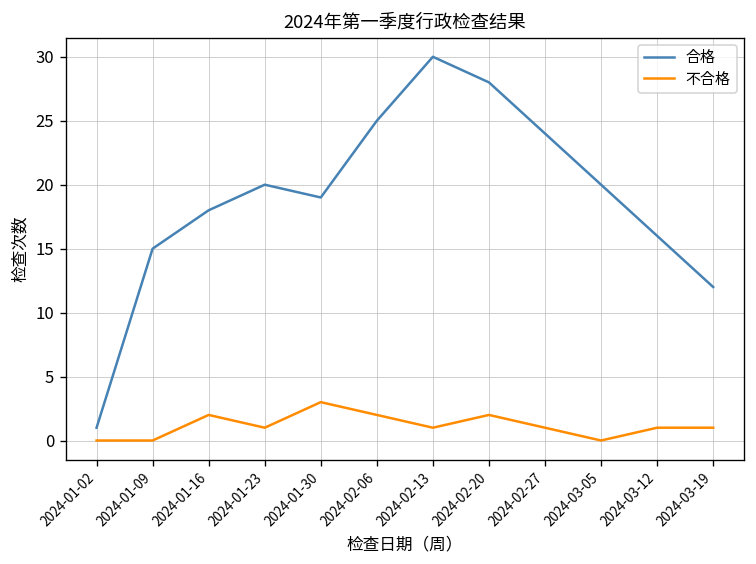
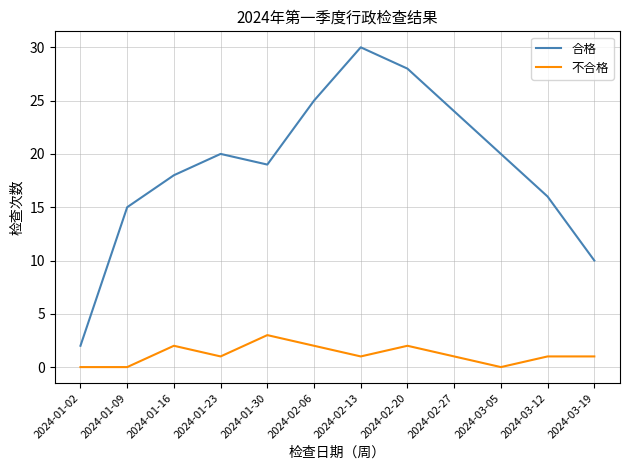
  {
    "合格": {
-     "2024-01-02": 1,
+     "2024-01-02": 2,
      "2024-01-09": 15,
      "2024-01-16": 18,
      "2024-01-23": 20,
      "2024-01-30": 19,
      "2024-02-06": 25,
      "2024-02-13": 30,
      "2024-02-20": 28,
      "2024-02-27": 24,
      "2024-03-05": 20,
      "2024-03-12": 16,
-     "2024-03-19": 12
+     "2024-03-19": 10
    },
    "不合格": {
      "2024-01-02": 0,
      "2024-01-09": 0,
      "2024-01-16": 2,
      "2024-01-23": 1,
      "2024-01-30": 3,
      "2024-02-06": 2,
      "2024-02-13": 1,
      "2024-02-20": 2,
      "2024-02-27": 1,
      "2024-03-05": 0,
      "2024-03-12": 1,
      "2024-03-19": 1
    }
  }
